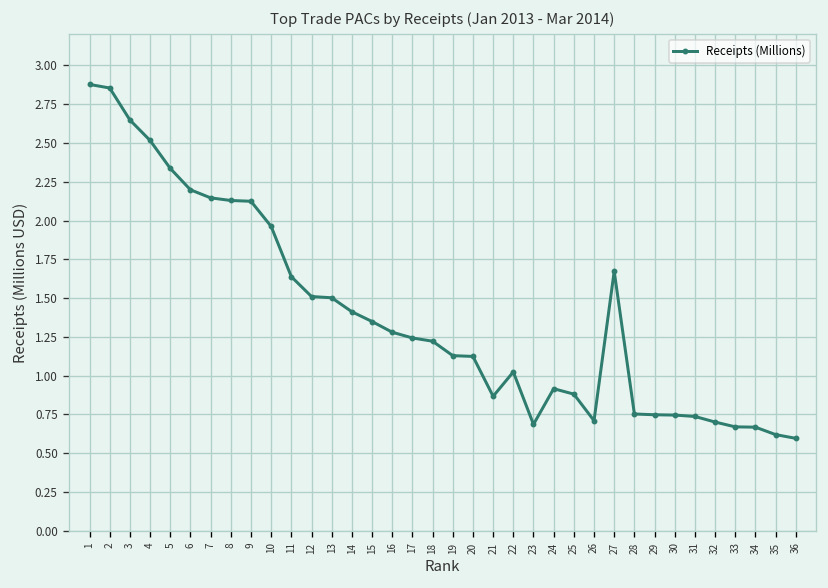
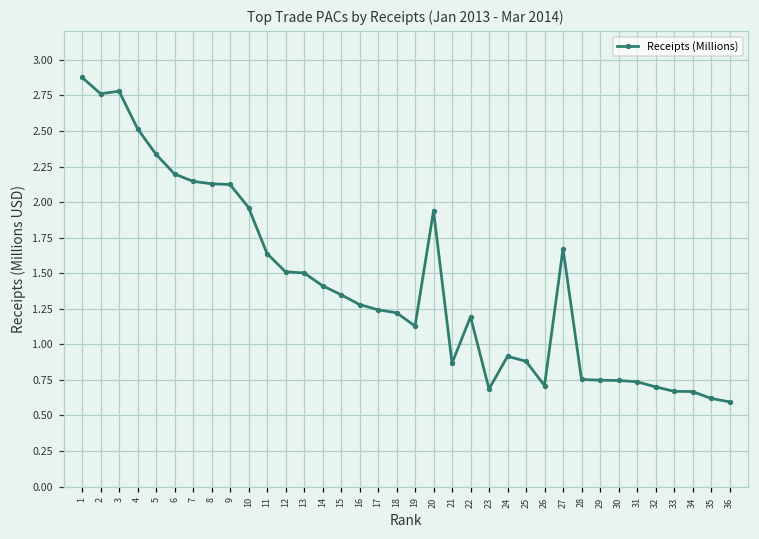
  {
    "1": 2.88,
-   "2": 2.85,
-   "3": 2.65,
+   "2": 2.76,
+   "3": 2.78,
    "4": 2.52,
    "5": 2.34,
    "6": 2.20,
    "7": 2.15,
    "8": 2.13,
    "9": 2.12,
    "10": 1.96,
    "11": 1.64,
    "12": 1.51,
    "13": 1.50,
    "14": 1.41,
    "15": 1.35,
    "16": 1.28,
    "17": 1.24,
    "18": 1.22,
    "19": 1.13,
-   "20": 1.12,
+   "20": 1.94,
    "21": 0.87,
-   "22": 1.02,
+   "22": 1.19,
    "23": 0.69,
    "24": 0.92,
    "25": 0.88,
    "26": 0.71,
    "27": 1.67,
    "28": 0.75,
    "29": 0.75,
    "30": 0.75,
    "31": 0.74,
    "32": 0.70,
    "33": 0.67,
    "34": 0.67,
    "35": 0.62,
    "36": 0.60
  }
